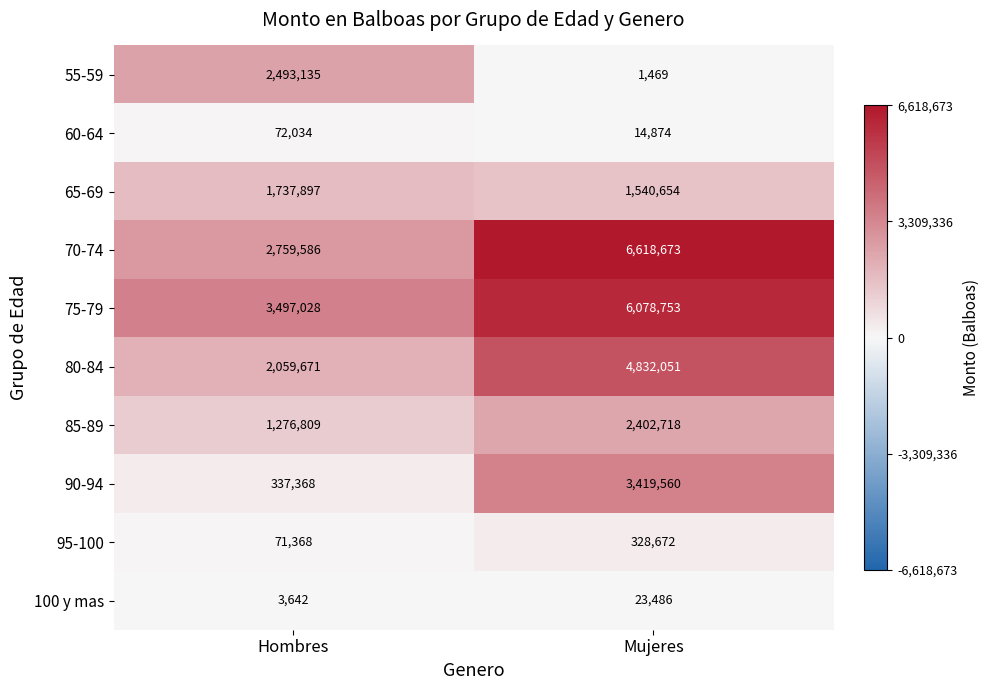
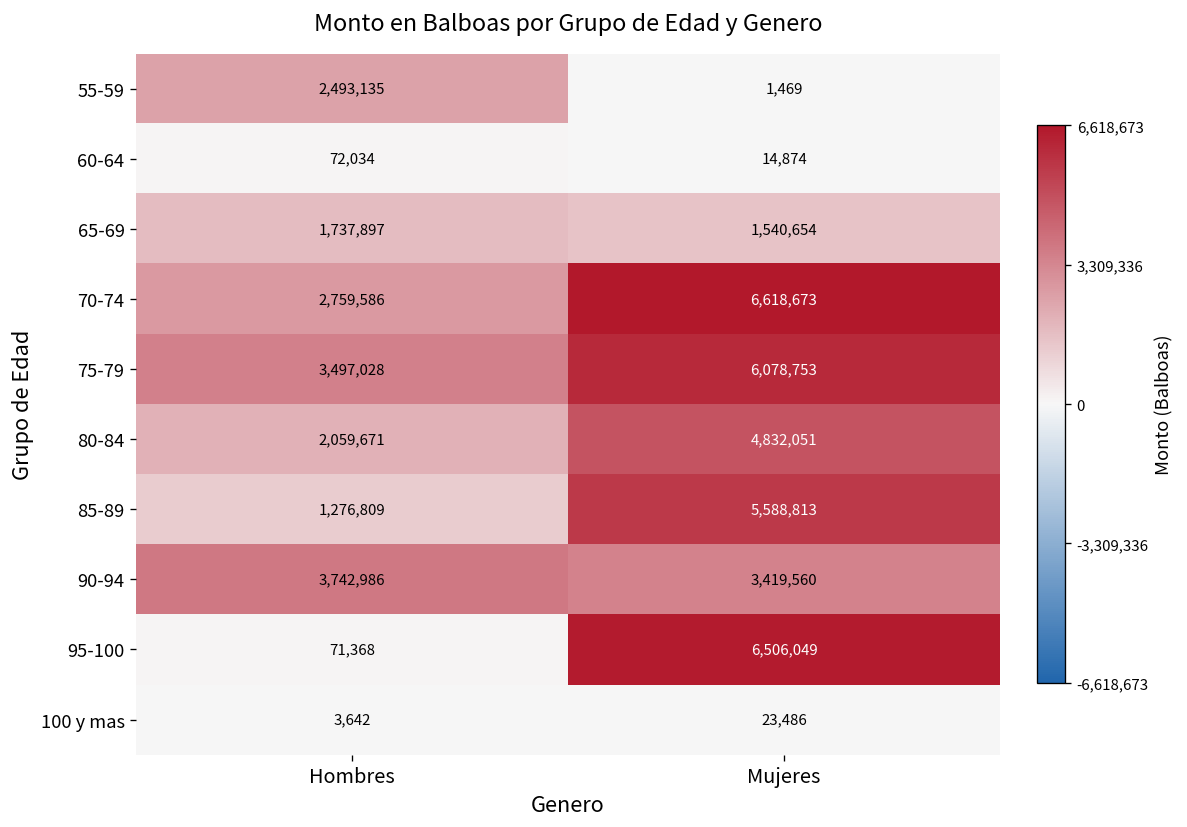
  {
    "55-59": {
      "Hombres": "2,493,135",
      "Mujeres": "1,469"
    },
    "60-64": {
      "Hombres": "72,034",
      "Mujeres": "14,874"
    },
    "65-69": {
      "Hombres": "1,737,897",
      "Mujeres": "1,540,654"
    },
    "70-74": {
      "Hombres": "2,759,586",
      "Mujeres": "6,618,673"
    },
    "75-79": {
      "Hombres": "3,497,028",
      "Mujeres": "6,078,753"
    },
    "80-84": {
      "Hombres": "2,059,671",
      "Mujeres": "4,832,051"
    },
    "85-89": {
      "Hombres": "1,276,809",
-     "Mujeres": "2,402,718"
+     "Mujeres": "5,588,813"
    },
    "90-94": {
-     "Hombres": "337,368",
+     "Hombres": "3,742,986",
      "Mujeres": "3,419,560"
    },
    "95-100": {
      "Hombres": "71,368",
-     "Mujeres": "328,672"
+     "Mujeres": "6,506,049"
    },
    "100 y mas": {
      "Hombres": "3,642",
      "Mujeres": "23,486"
    }
  }
